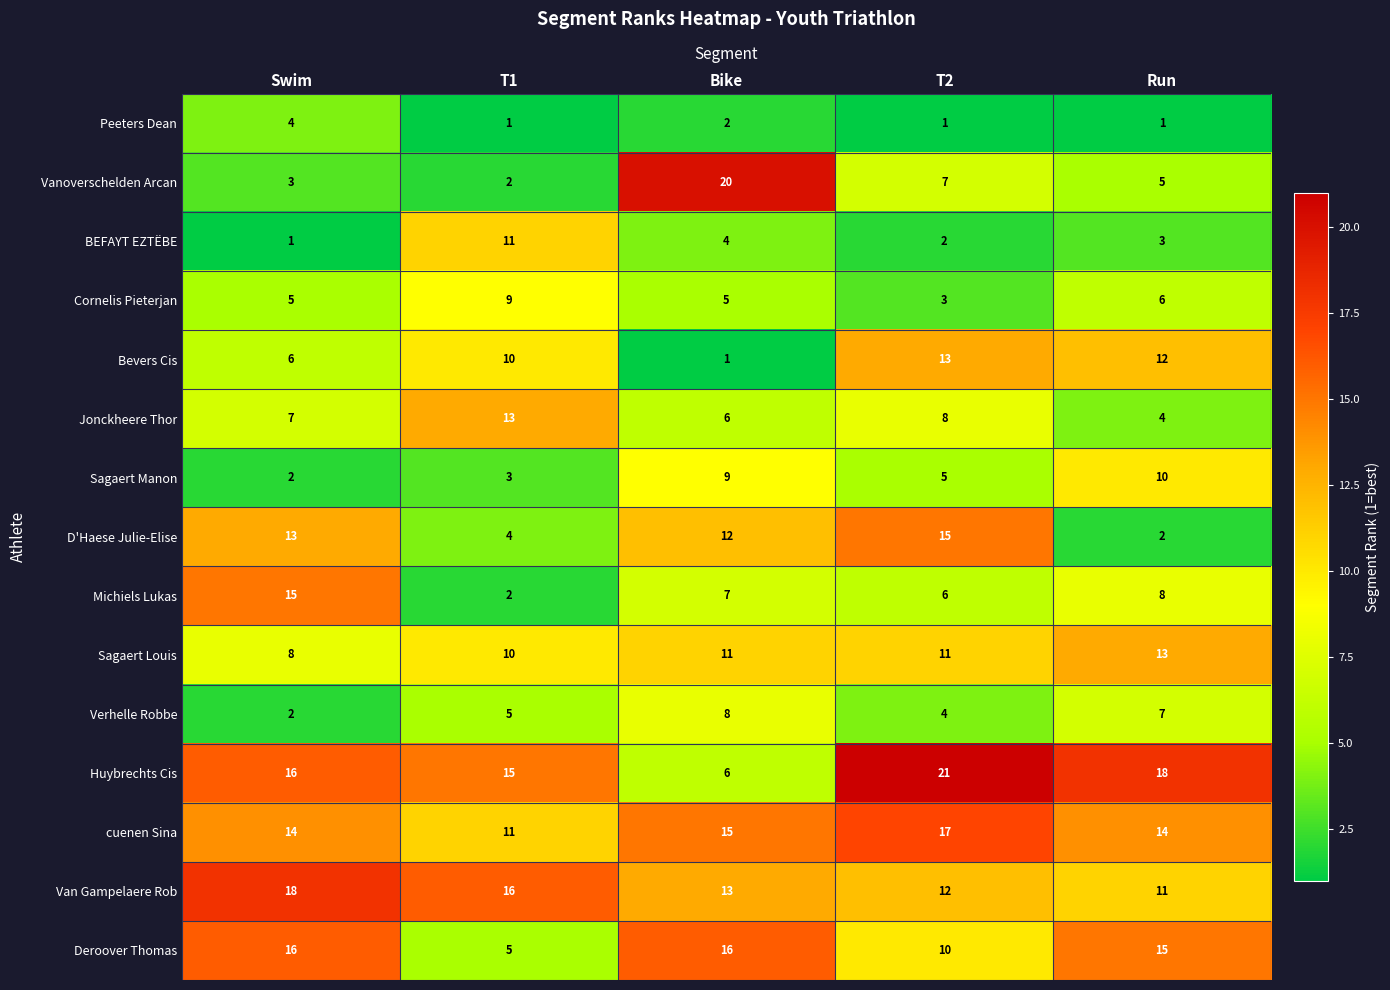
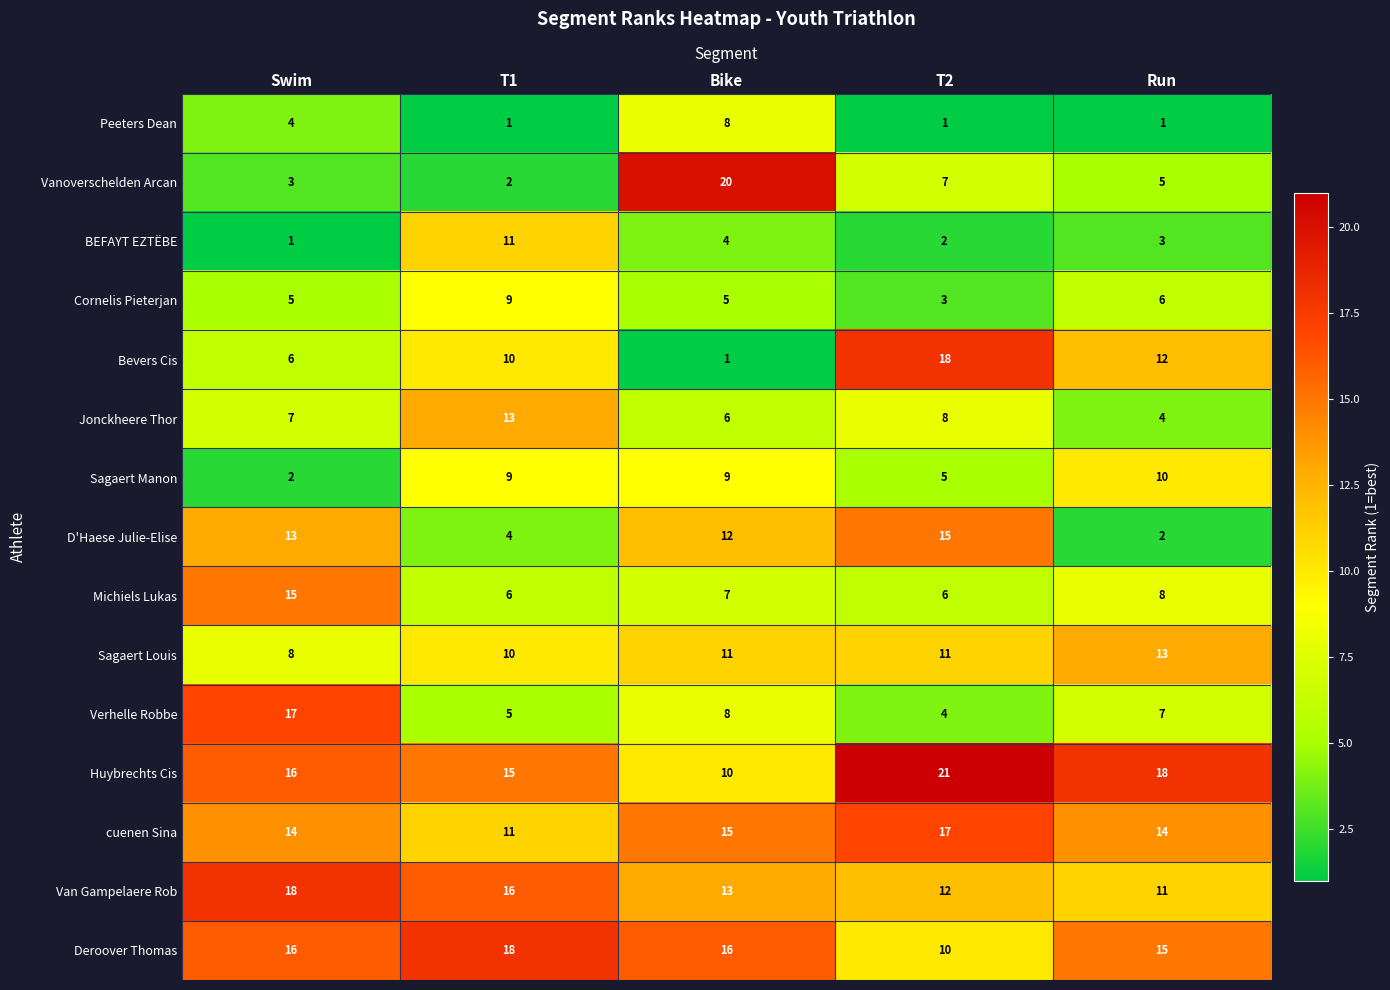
  {
    "Peeters Dean": {
      "Swim": 4,
      "T1": 1,
-     "Bike": 2,
+     "Bike": 8,
      "T2": 1,
      "Run": 1
    },
    "Vanoverschelden Arcan": {
      "Swim": 3,
      "T1": 2,
      "Bike": 20,
      "T2": 7,
      "Run": 5
    },
    "BEFAYT EZTËBE": {
      "Swim": 1,
      "T1": 11,
      "Bike": 4,
      "T2": 2,
      "Run": 3
    },
    "Cornelis Pieterjan": {
      "Swim": 5,
      "T1": 9,
      "Bike": 5,
      "T2": 3,
      "Run": 6
    },
    "Bevers Cis": {
      "Swim": 6,
      "T1": 10,
      "Bike": 1,
-     "T2": 13,
+     "T2": 18,
      "Run": 12
    },
    "Jonckheere Thor": {
      "Swim": 7,
      "T1": 13,
      "Bike": 6,
      "T2": 8,
      "Run": 4
    },
    "Sagaert Manon": {
      "Swim": 2,
-     "T1": 3,
+     "T1": 9,
      "Bike": 9,
      "T2": 5,
      "Run": 10
    },
    "D'Haese Julie-Elise": {
      "Swim": 13,
      "T1": 4,
      "Bike": 12,
      "T2": 15,
      "Run": 2
    },
    "Michiels Lukas": {
      "Swim": 15,
-     "T1": 2,
+     "T1": 6,
      "Bike": 7,
      "T2": 6,
      "Run": 8
    },
    "Sagaert Louis": {
      "Swim": 8,
      "T1": 10,
      "Bike": 11,
      "T2": 11,
      "Run": 13
    },
    "Verhelle Robbe": {
-     "Swim": 2,
+     "Swim": 17,
      "T1": 5,
      "Bike": 8,
      "T2": 4,
      "Run": 7
    },
    "Huybrechts Cis": {
      "Swim": 16,
      "T1": 15,
-     "Bike": 6,
+     "Bike": 10,
      "T2": 21,
      "Run": 18
    },
    "cuenen Sina": {
      "Swim": 14,
      "T1": 11,
      "Bike": 15,
      "T2": 17,
      "Run": 14
    },
    "Van Gampelaere Rob": {
      "Swim": 18,
      "T1": 16,
      "Bike": 13,
      "T2": 12,
      "Run": 11
    },
    "Deroover Thomas": {
      "Swim": 16,
-     "T1": 5,
+     "T1": 18,
      "Bike": 16,
      "T2": 10,
      "Run": 15
    }
  }
